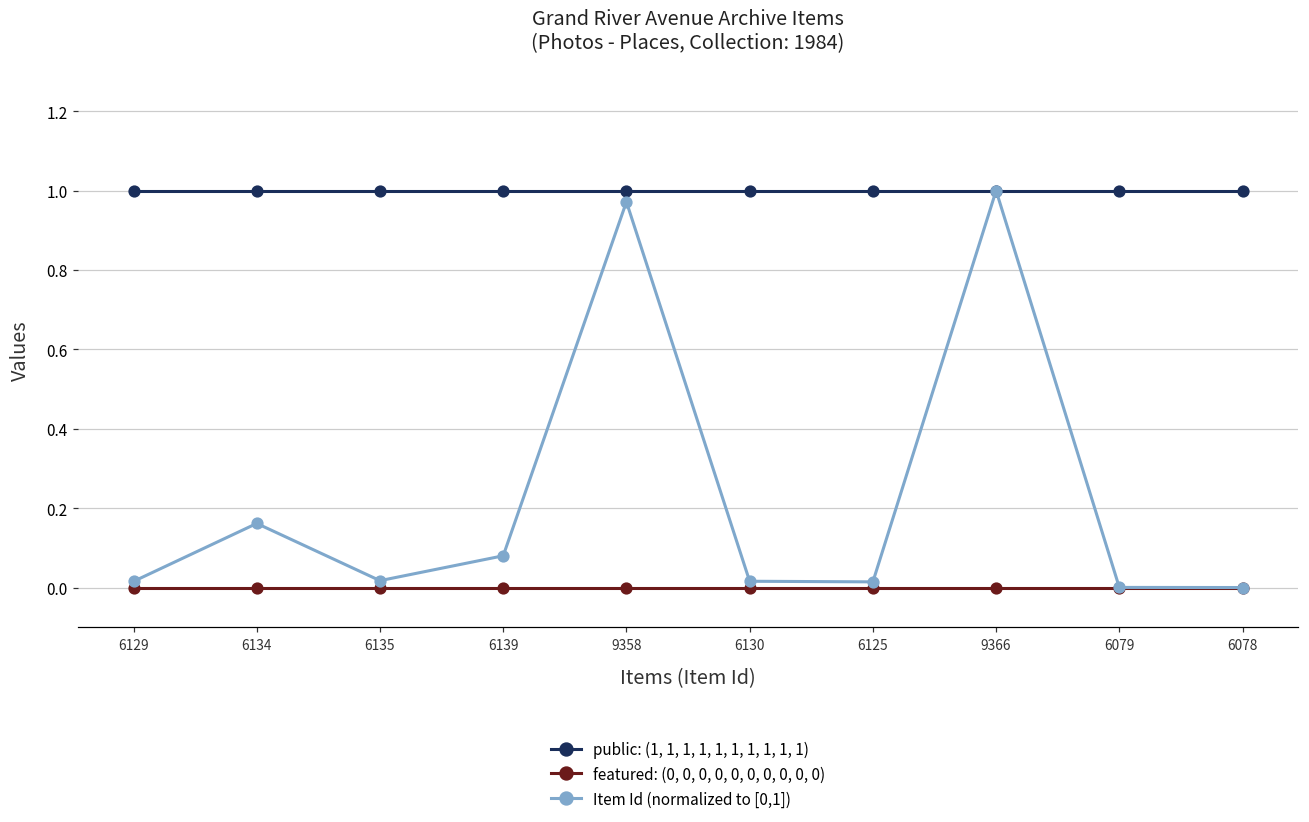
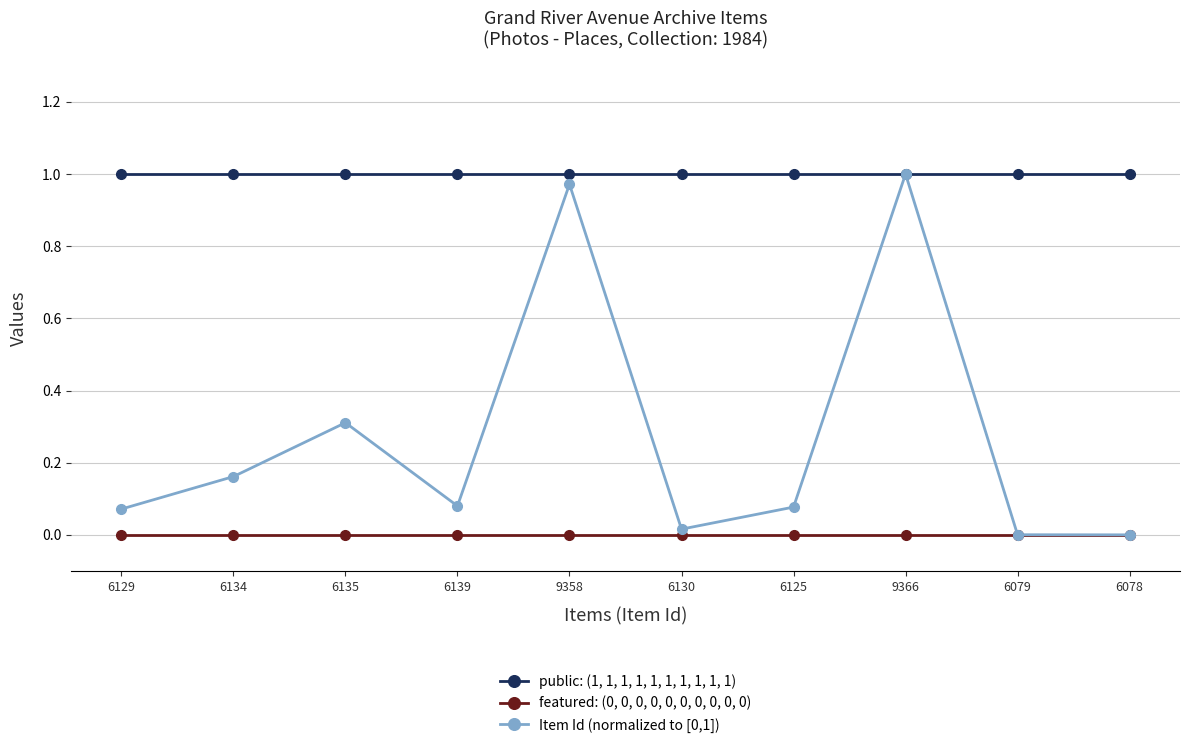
  {
    "public: (1, 1, 1, 1, 1, 1, 1, 1, 1, 1)": {
      "6129": 1.00,
      "6134": 1.00,
      "6135": 1.00,
      "6139": 1.00,
      "9358": 1.00,
      "6130": 1.00,
      "6125": 1.00,
      "6079": 1.00,
      "6078": 1.00
    },
    "featured: (0, 0, 0, 0, 0, 0, 0, 0, 0, 0)": {
      "6129": 0.00,
      "6134": 0.00,
      "6135": 0.00,
      "6139": 0.00,
      "9358": 0.00,
      "6130": 0.00,
      "6125": 0.00,
      "9366": 0.00
    },
    "Item Id (normalized to [0,1])": {
-     "6129": 0.02,
+     "6129": 0.07,
      "6134": 0.16,
-     "6135": 0.02,
+     "6135": 0.31,
      "6139": 0.08,
      "9358": 0.97,
      "6130": 0.02,
-     "6125": 0.01
+     "6125": 0.08
    }
  }
